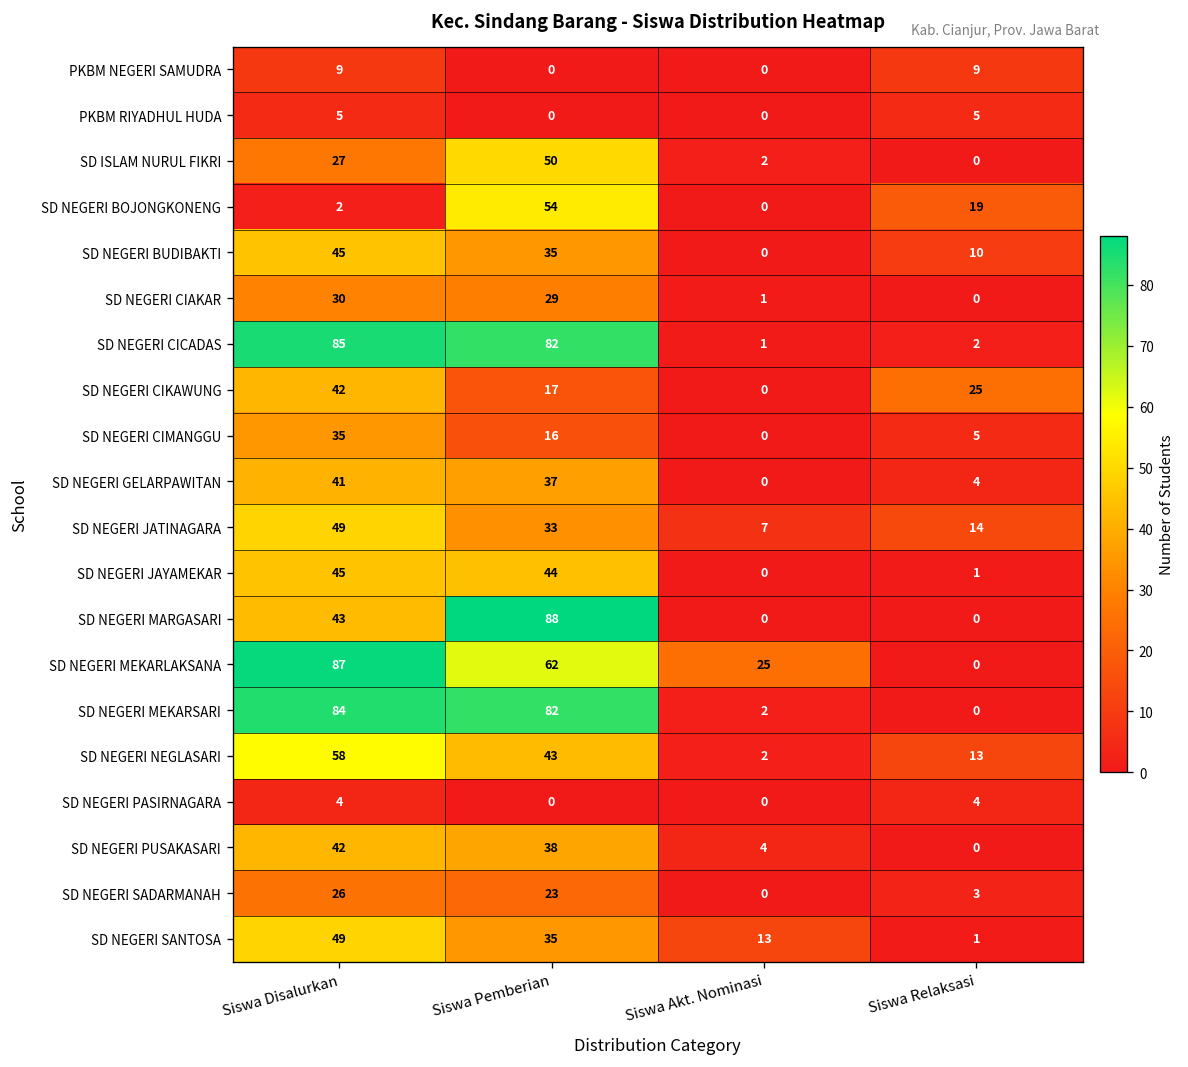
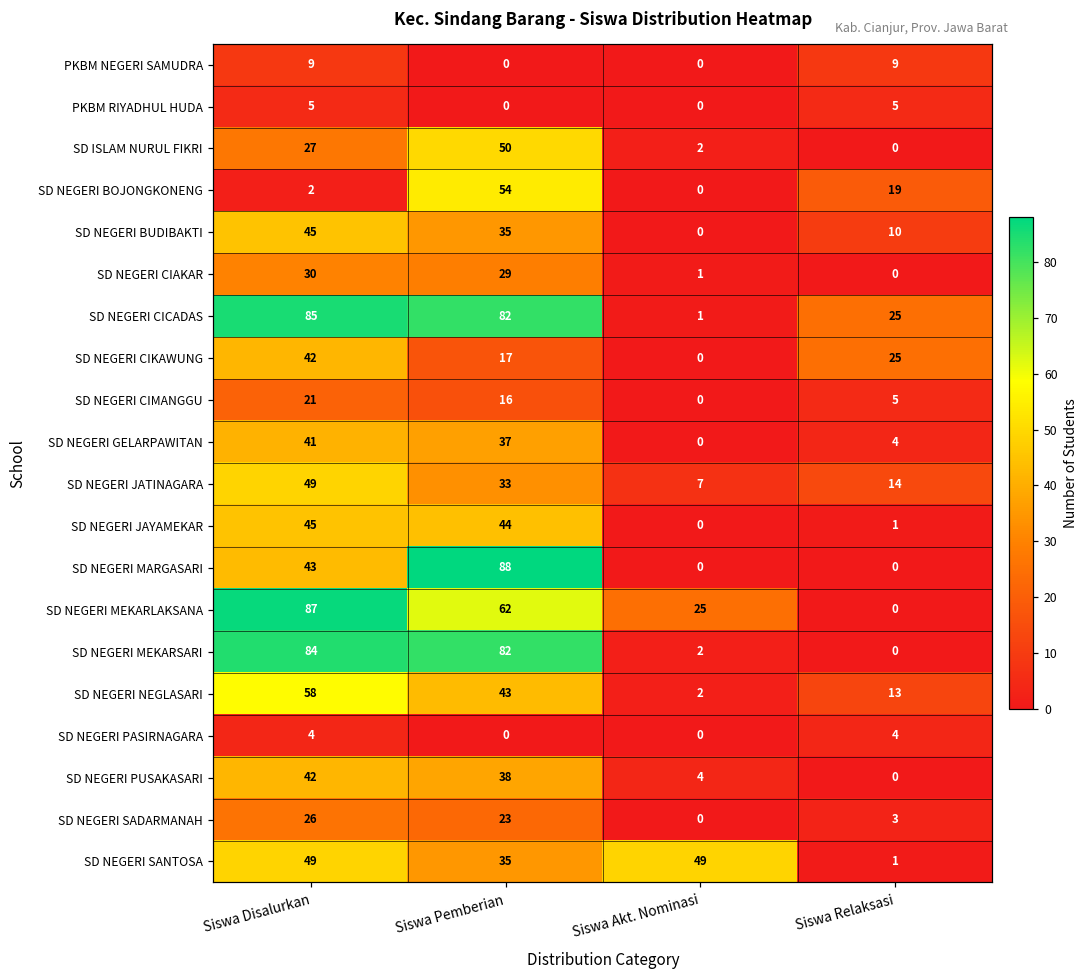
  {
    "PKBM NEGERI SAMUDRA": {
      "Siswa Disalurkan": 9,
      "Siswa Pemberian": 0,
      "Siswa Akt. Nominasi": 0,
      "Siswa Relaksasi": 9
    },
    "PKBM RIYADHUL HUDA": {
      "Siswa Disalurkan": 5,
      "Siswa Pemberian": 0,
      "Siswa Akt. Nominasi": 0,
      "Siswa Relaksasi": 5
    },
    "SD ISLAM NURUL FIKRI": {
      "Siswa Disalurkan": 27,
      "Siswa Pemberian": 50,
      "Siswa Akt. Nominasi": 2,
      "Siswa Relaksasi": 0
    },
    "SD NEGERI BOJONGKONENG": {
      "Siswa Disalurkan": 2,
      "Siswa Pemberian": 54,
      "Siswa Akt. Nominasi": 0,
      "Siswa Relaksasi": 19
    },
    "SD NEGERI BUDIBAKTI": {
      "Siswa Disalurkan": 45,
      "Siswa Pemberian": 35,
      "Siswa Akt. Nominasi": 0,
      "Siswa Relaksasi": 10
    },
    "SD NEGERI CIAKAR": {
      "Siswa Disalurkan": 30,
      "Siswa Pemberian": 29,
      "Siswa Akt. Nominasi": 1,
      "Siswa Relaksasi": 0
    },
    "SD NEGERI CICADAS": {
      "Siswa Disalurkan": 85,
      "Siswa Pemberian": 82,
      "Siswa Akt. Nominasi": 1,
-     "Siswa Relaksasi": 2
+     "Siswa Relaksasi": 25
    },
    "SD NEGERI CIKAWUNG": {
      "Siswa Disalurkan": 42,
      "Siswa Pemberian": 17,
      "Siswa Akt. Nominasi": 0,
      "Siswa Relaksasi": 25
    },
    "SD NEGERI CIMANGGU": {
-     "Siswa Disalurkan": 35,
+     "Siswa Disalurkan": 21,
      "Siswa Pemberian": 16,
      "Siswa Akt. Nominasi": 0,
      "Siswa Relaksasi": 5
    },
    "SD NEGERI GELARPAWITAN": {
      "Siswa Disalurkan": 41,
      "Siswa Pemberian": 37,
      "Siswa Akt. Nominasi": 0,
      "Siswa Relaksasi": 4
    },
    "SD NEGERI JATINAGARA": {
      "Siswa Disalurkan": 49,
      "Siswa Pemberian": 33,
      "Siswa Akt. Nominasi": 7,
      "Siswa Relaksasi": 14
    },
    "SD NEGERI JAYAMEKAR": {
      "Siswa Disalurkan": 45,
      "Siswa Pemberian": 44,
      "Siswa Akt. Nominasi": 0,
      "Siswa Relaksasi": 1
    },
    "SD NEGERI MARGASARI": {
      "Siswa Disalurkan": 43,
      "Siswa Pemberian": 88,
      "Siswa Akt. Nominasi": 0,
      "Siswa Relaksasi": 0
    },
    "SD NEGERI MEKARLAKSANA": {
      "Siswa Disalurkan": 87,
      "Siswa Pemberian": 62,
      "Siswa Akt. Nominasi": 25,
      "Siswa Relaksasi": 0
    },
    "SD NEGERI MEKARSARI": {
      "Siswa Disalurkan": 84,
      "Siswa Pemberian": 82,
      "Siswa Akt. Nominasi": 2,
      "Siswa Relaksasi": 0
    },
    "SD NEGERI NEGLASARI": {
      "Siswa Disalurkan": 58,
      "Siswa Pemberian": 43,
      "Siswa Akt. Nominasi": 2,
      "Siswa Relaksasi": 13
    },
    "SD NEGERI PASIRNAGARA": {
      "Siswa Disalurkan": 4,
      "Siswa Pemberian": 0,
      "Siswa Akt. Nominasi": 0,
      "Siswa Relaksasi": 4
    },
    "SD NEGERI PUSAKASARI": {
      "Siswa Disalurkan": 42,
      "Siswa Pemberian": 38,
      "Siswa Akt. Nominasi": 4,
      "Siswa Relaksasi": 0
    },
    "SD NEGERI SADARMANAH": {
      "Siswa Disalurkan": 26,
      "Siswa Pemberian": 23,
      "Siswa Akt. Nominasi": 0,
      "Siswa Relaksasi": 3
    },
    "SD NEGERI SANTOSA": {
      "Siswa Disalurkan": 49,
      "Siswa Pemberian": 35,
-     "Siswa Akt. Nominasi": 13,
+     "Siswa Akt. Nominasi": 49,
      "Siswa Relaksasi": 1
    }
  }
